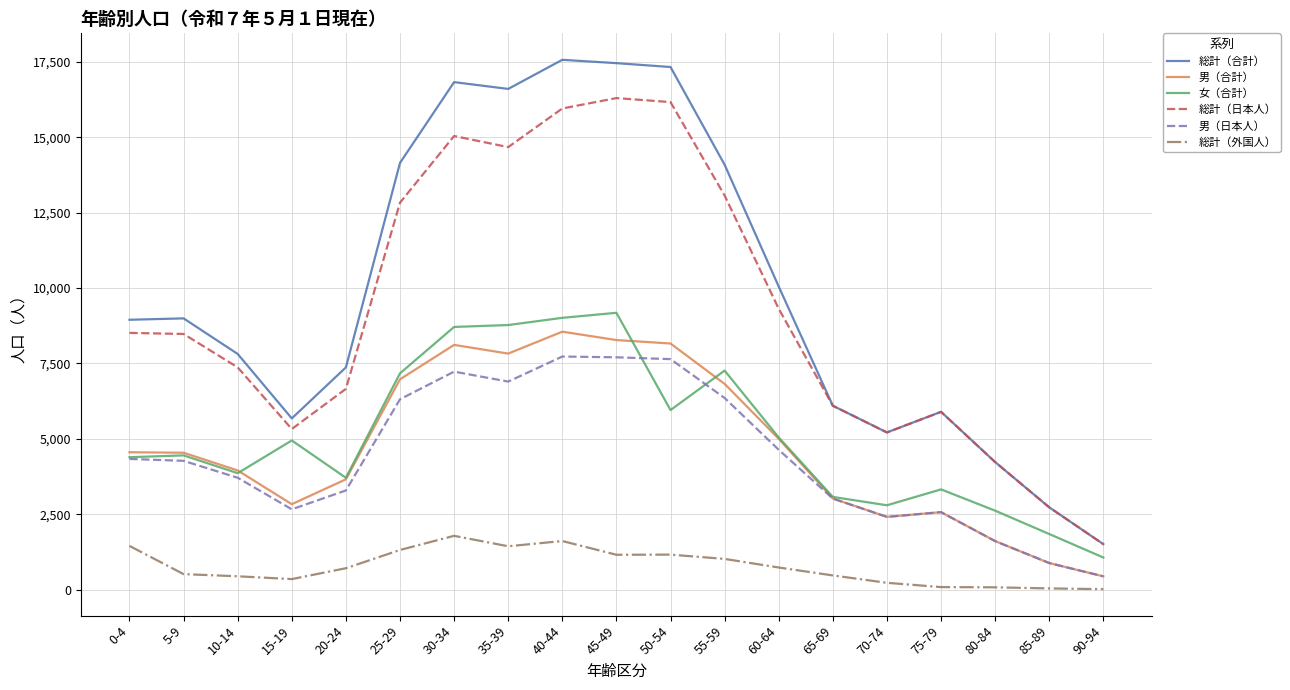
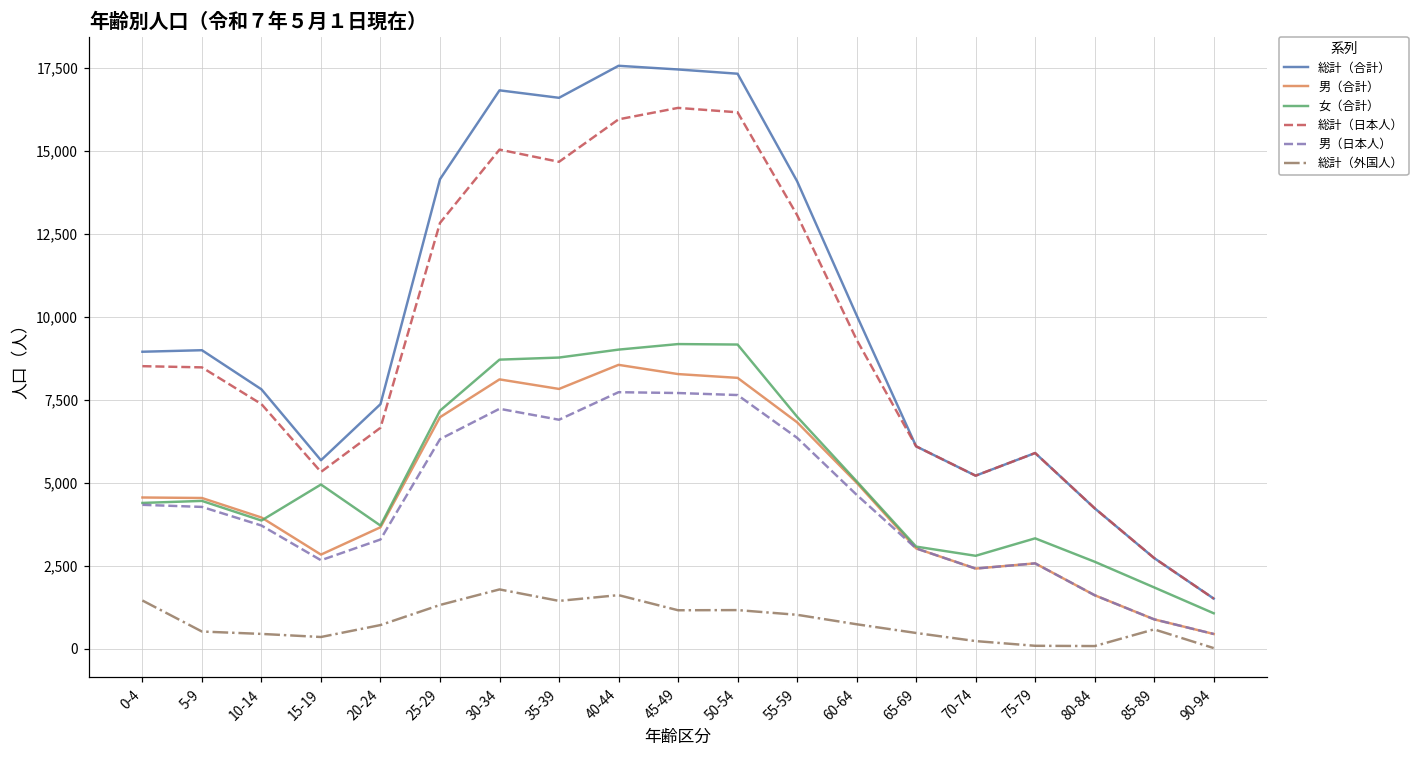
  {
    "女（合計）": {
      "5-9": "4,500",
      "10-14": "3,900",
      "15-19": "4,900",
      "25-29": "7,200",
      "30-34": "8,700",
      "35-39": "8,800",
      "40-44": "9,000",
      "45-49": "9,200",
-     "50-54": "6,000",
-     "55-59": "7,300",
+     "50-54": "9,200",
+     "55-59": "7,000",
      "70-74": "2,800",
      "75-79": "3,300",
      "80-84": "2,600",
      "85-89": "1,800",
      "90-94": "1,100"
    },
    "総計（外国人）": {
      "0-4": "1,500",
      "5-9": "500",
      "10-14": "400",
      "15-19": "400",
      "20-24": "700",
      "25-29": "1,300",
      "30-34": "1,800",
      "35-39": "1,400",
      "40-44": "1,600",
      "45-49": "1,200",
      "50-54": "1,200",
      "55-59": "1,000",
      "60-64": "700",
      "65-69": "500",
      "70-74": "200",
      "75-79": "100",
      "80-84": "100",
-     "85-89": "0",
+     "85-89": "600",
      "90-94": "0"
    }
  }
